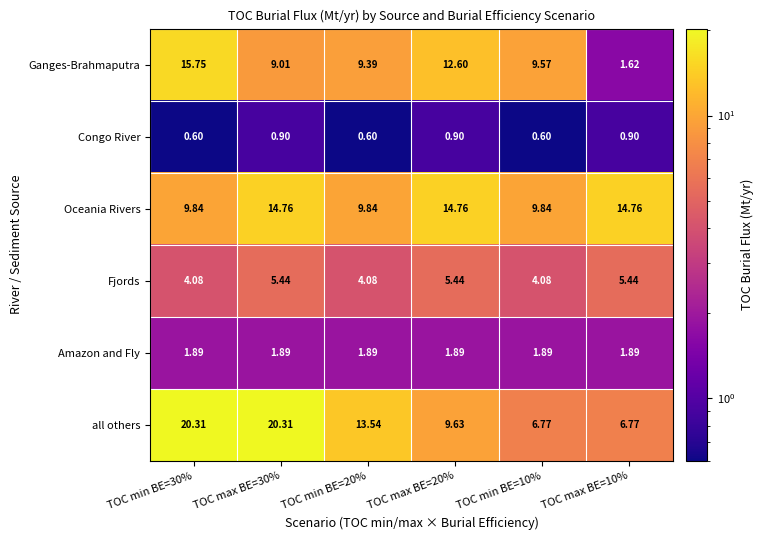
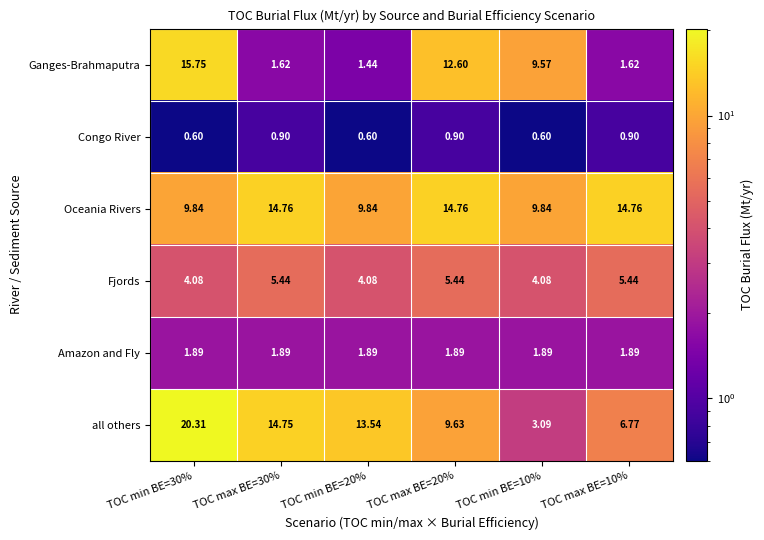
  {
    "Ganges-Brahmaputra": {
      "TOC min BE=30%": 15.75,
-     "TOC max BE=30%": 9.01,
-     "TOC min BE=20%": 9.39,
+     "TOC max BE=30%": 1.62,
+     "TOC min BE=20%": 1.44,
      "TOC max BE=20%": 12.60,
      "TOC min BE=10%": 9.57,
      "TOC max BE=10%": 1.62
    },
    "Congo River": {
      "TOC min BE=30%": 0.60,
      "TOC max BE=30%": 0.90,
      "TOC min BE=20%": 0.60,
      "TOC max BE=20%": 0.90,
      "TOC min BE=10%": 0.60,
      "TOC max BE=10%": 0.90
    },
    "Oceania Rivers": {
      "TOC min BE=30%": 9.84,
      "TOC max BE=30%": 14.76,
      "TOC min BE=20%": 9.84,
      "TOC max BE=20%": 14.76,
      "TOC min BE=10%": 9.84,
      "TOC max BE=10%": 14.76
    },
    "Fjords": {
      "TOC min BE=30%": 4.08,
      "TOC max BE=30%": 5.44,
      "TOC min BE=20%": 4.08,
      "TOC max BE=20%": 5.44,
      "TOC min BE=10%": 4.08,
      "TOC max BE=10%": 5.44
    },
    "Amazon and Fly": {
      "TOC min BE=30%": 1.89,
      "TOC max BE=30%": 1.89,
      "TOC min BE=20%": 1.89,
      "TOC max BE=20%": 1.89,
      "TOC min BE=10%": 1.89,
      "TOC max BE=10%": 1.89
    },
    "all others": {
      "TOC min BE=30%": 20.31,
-     "TOC max BE=30%": 20.31,
+     "TOC max BE=30%": 14.75,
      "TOC min BE=20%": 13.54,
      "TOC max BE=20%": 9.63,
-     "TOC min BE=10%": 6.77,
+     "TOC min BE=10%": 3.09,
      "TOC max BE=10%": 6.77
    }
  }
